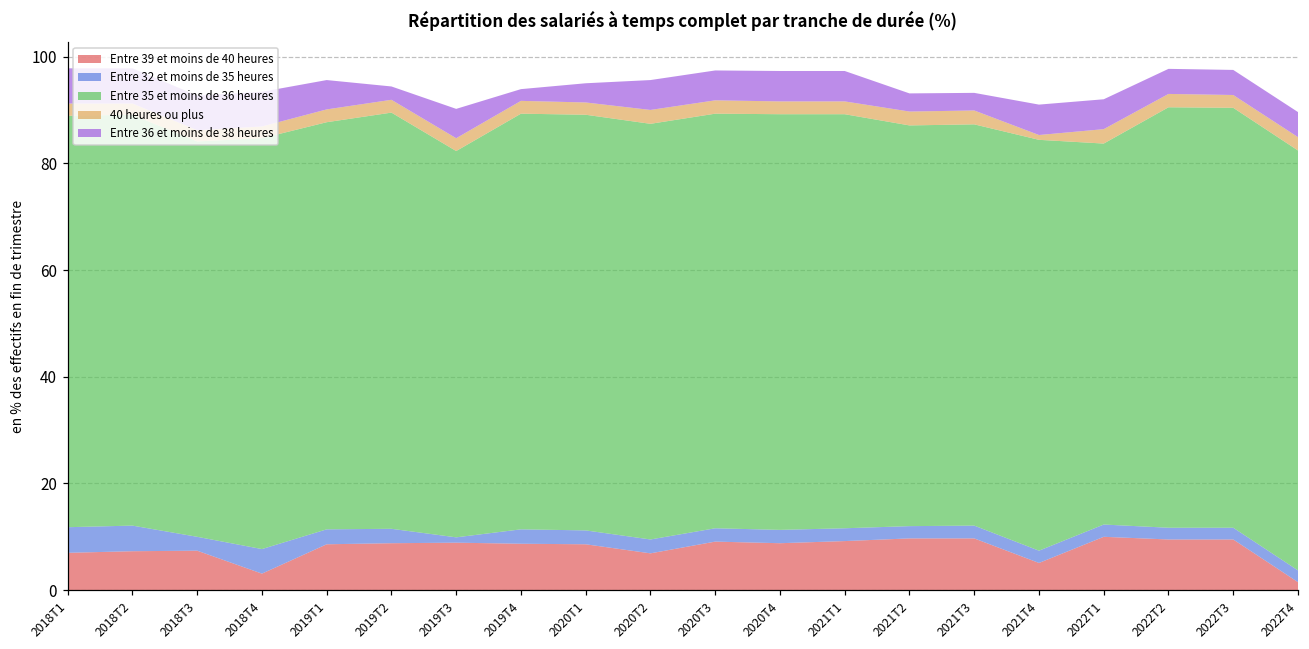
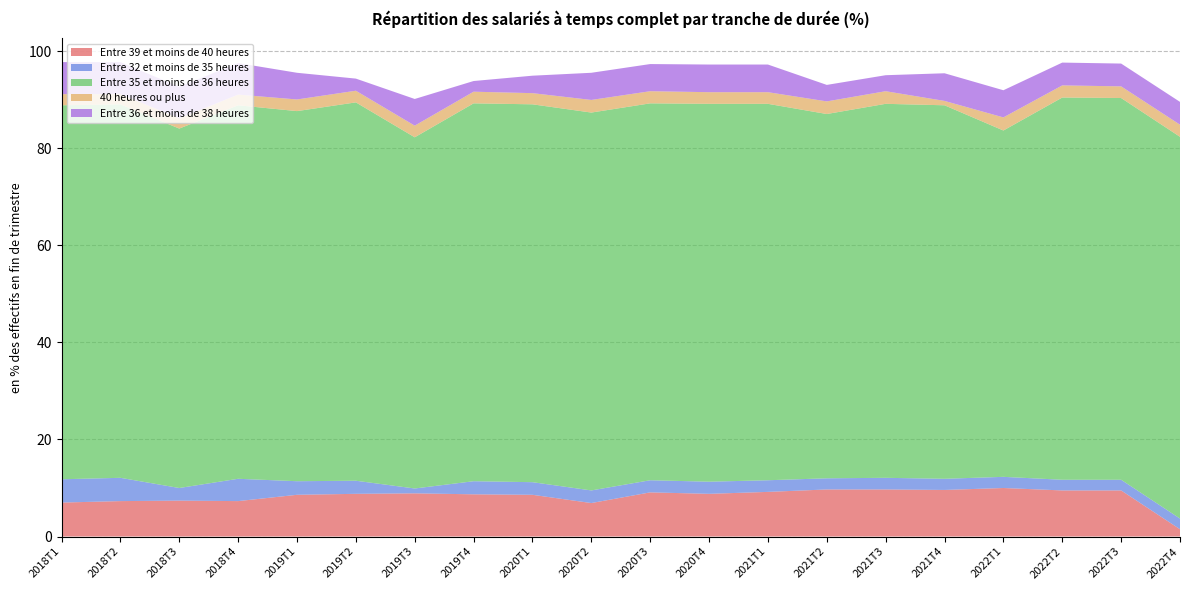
  {
    "Entre 39 et moins de 40 heures": {
      "2018T1": 7,
      "2018T2": 7,
      "2018T3": 7,
-     "2018T4": 3,
+     "2018T4": 7,
      "2019T1": 9,
      "2019T2": 9,
      "2019T3": 9,
      "2019T4": 9,
      "2020T1": 9,
      "2020T2": 7,
      "2020T3": 9,
      "2020T4": 9,
      "2021T1": 9,
      "2021T2": 10,
      "2021T3": 10,
-     "2021T4": 5,
+     "2021T4": 10,
      "2022T1": 10,
      "2022T2": 10,
      "2022T3": 10,
      "2022T4": 2
    },
    "Entre 32 et moins de 35 heures": {
      "2018T1": 5,
      "2018T2": 5,
      "2018T3": 3,
      "2018T4": 5,
      "2019T1": 3,
      "2019T2": 3,
      "2019T3": 1,
      "2019T4": 3,
      "2020T1": 3,
      "2020T2": 3,
      "2020T3": 3,
      "2020T4": 3,
      "2021T1": 2,
      "2021T2": 2,
      "2021T3": 2,
      "2021T4": 2,
      "2022T1": 2,
      "2022T2": 2,
      "2022T3": 2,
      "2022T4": 2
    },
    "Entre 35 et moins de 36 heures": {
      "2018T1": 77,
      "2018T3": 74,
      "2019T1": 76,
      "2019T2": 78,
      "2019T3": 72,
      "2019T4": 78,
      "2020T1": 78,
      "2020T2": 78,
      "2020T3": 78,
      "2020T4": 78,
      "2021T1": 78,
      "2021T2": 75,
-     "2021T3": 75,
+     "2021T3": 77,
      "2021T4": 77,
      "2022T1": 71,
      "2022T2": 79,
      "2022T3": 79,
      "2022T4": 79
    },
    "40 heures ou plus": {
      "2018T1": 2,
      "2019T1": 2,
      "2019T2": 2,
      "2019T3": 2,
      "2019T4": 2,
      "2020T1": 2,
      "2020T2": 3,
      "2020T3": 3,
      "2020T4": 2,
      "2021T1": 2,
      "2021T2": 3,
      "2021T3": 3,
      "2021T4": 1,
      "2022T1": 3,
      "2022T2": 3,
      "2022T3": 2,
      "2022T4": 3
    },
    "Entre 36 et moins de 38 heures": {
      "2018T1": 7,
      "2019T1": 6,
      "2019T2": 3,
      "2019T3": 6,
      "2019T4": 2,
      "2020T1": 4,
      "2020T2": 6,
      "2020T3": 6,
      "2020T4": 6,
      "2021T1": 6,
      "2021T2": 3,
      "2021T3": 3,
      "2021T4": 6,
      "2022T1": 6,
      "2022T2": 5,
      "2022T3": 5,
      "2022T4": 5
    }
  }
